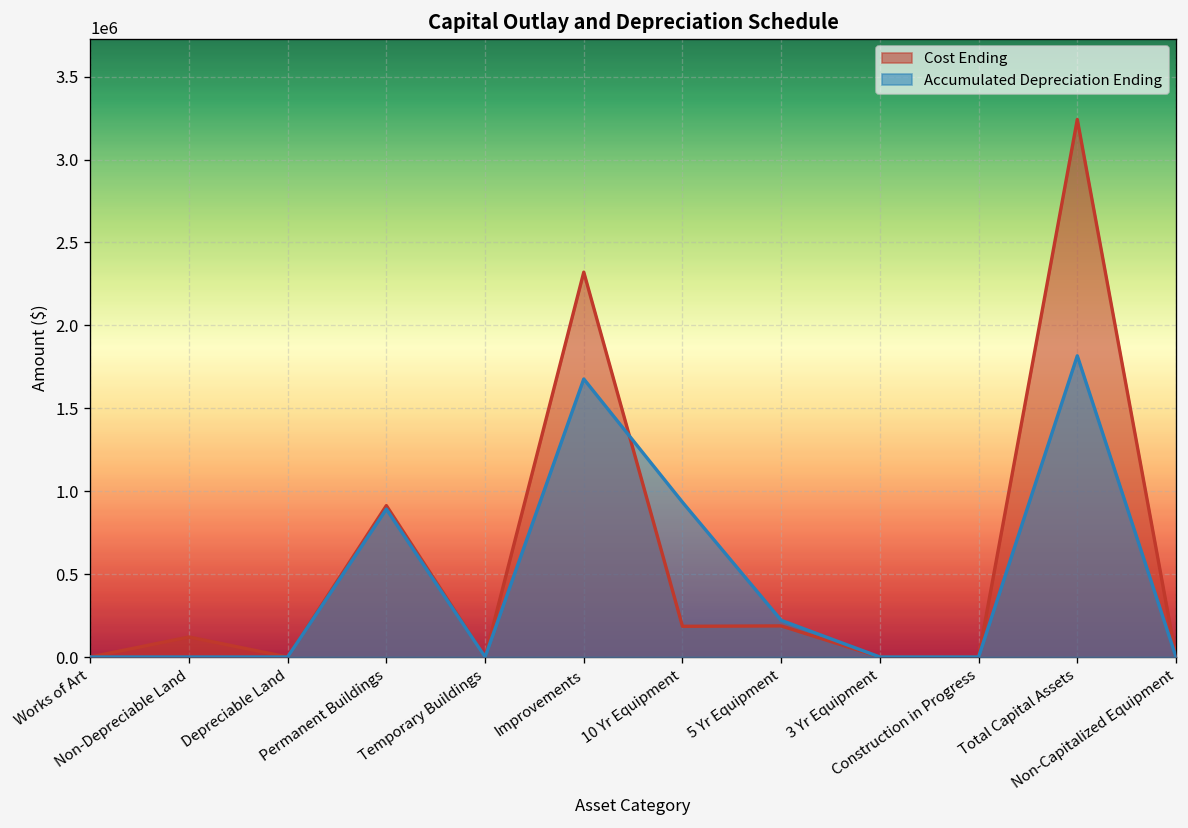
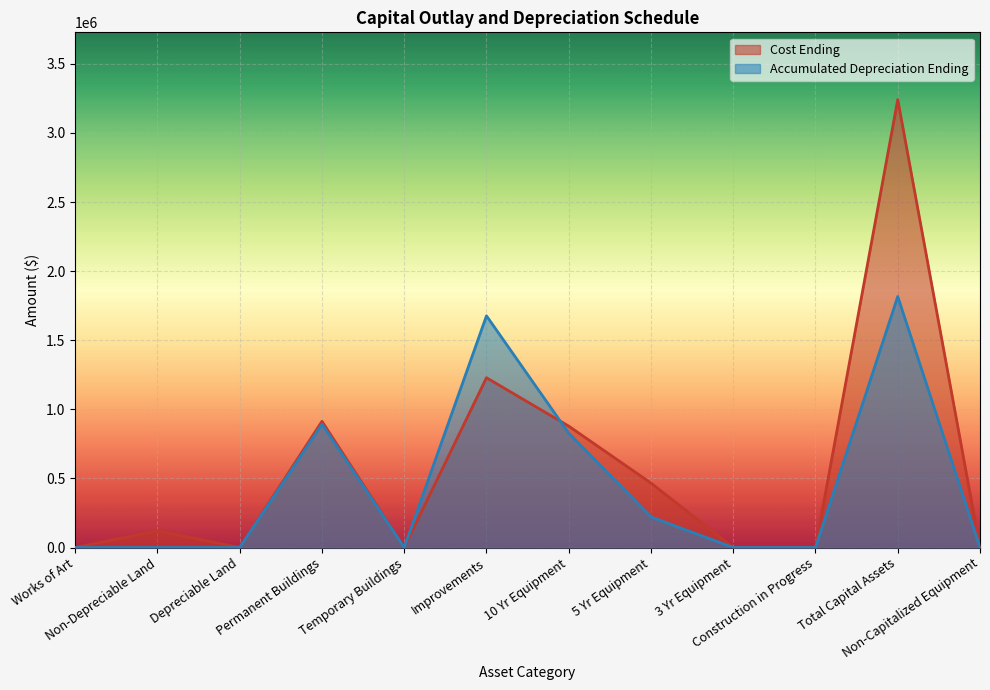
  {
    "Cost Ending": {
      "Non-Depreciable Land": 120000,
      "Permanent Buildings": 910000,
-     "Improvements": 2320000,
-     "10 Yr Equipment": 190000,
-     "5 Yr Equipment": 190000,
+     "Improvements": 1230000,
+     "10 Yr Equipment": 880000,
+     "5 Yr Equipment": 470000,
      "Total Capital Assets": 3240000
    },
    "Accumulated Depreciation Ending": {
      "Non-Depreciable Land": 0,
      "Permanent Buildings": 890000,
      "Improvements": 1680000,
-     "10 Yr Equipment": 930000,
+     "10 Yr Equipment": 830000,
      "5 Yr Equipment": 220000,
      "Total Capital Assets": 1820000
    }
  }
